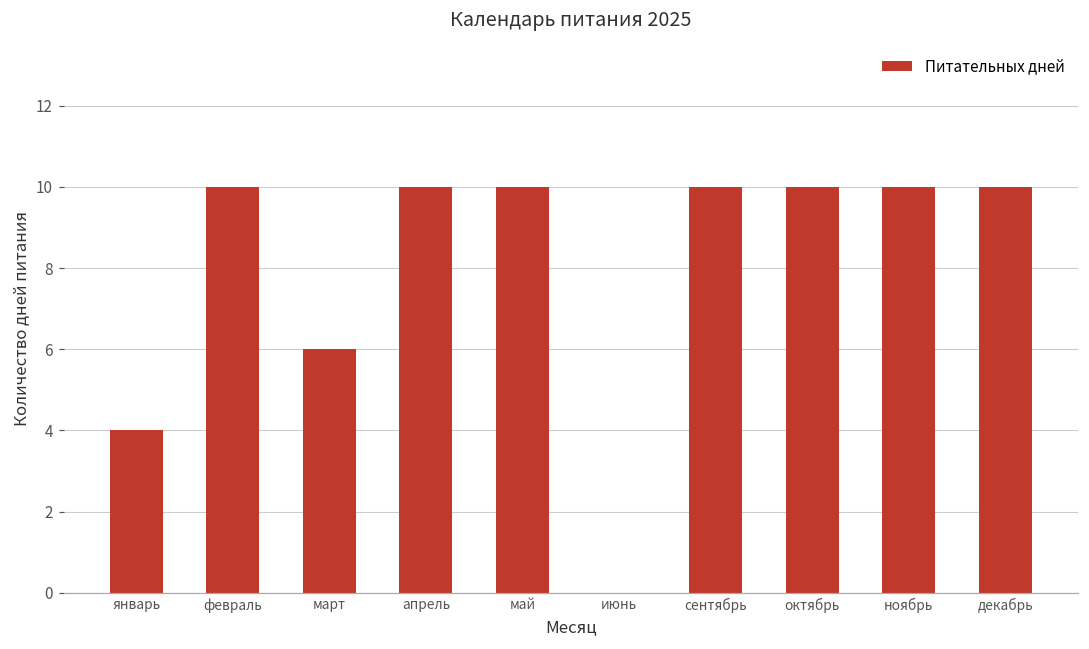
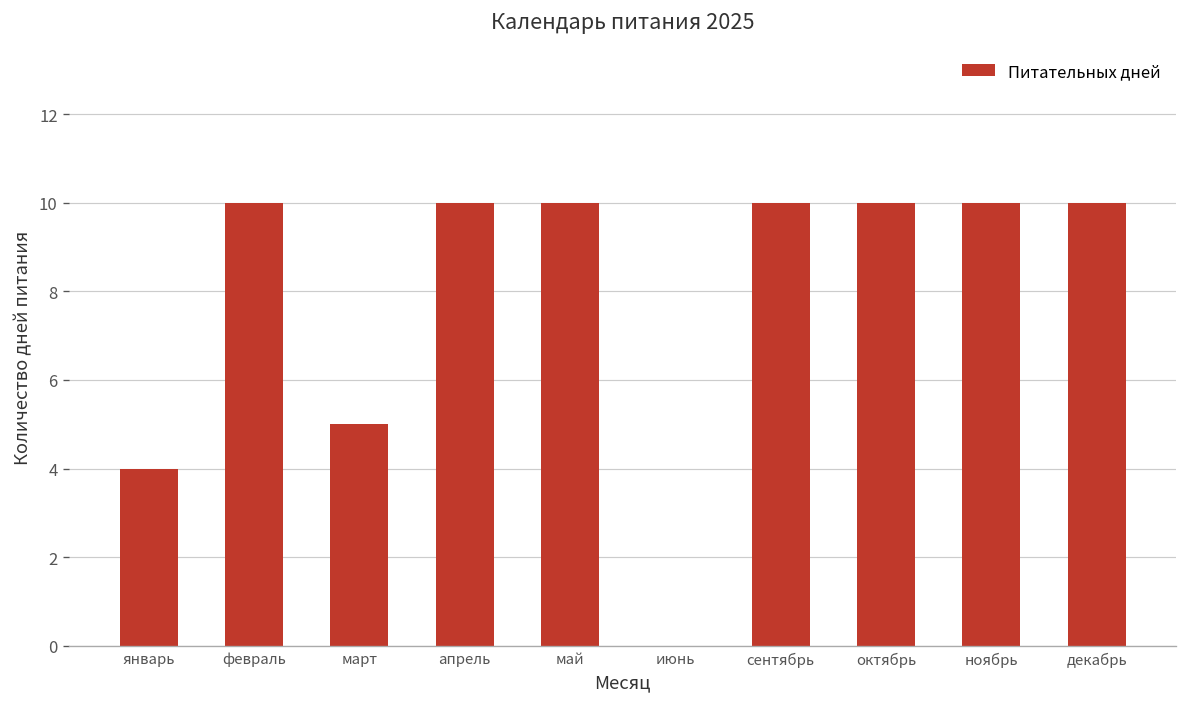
  {
    "январь": 4,
    "февраль": 10,
-   "март": 6,
+   "март": 5,
    "апрель": 10,
    "май": 10,
    "июнь": 0,
    "сентябрь": 10,
    "октябрь": 10,
    "ноябрь": 10,
    "декабрь": 10
  }
